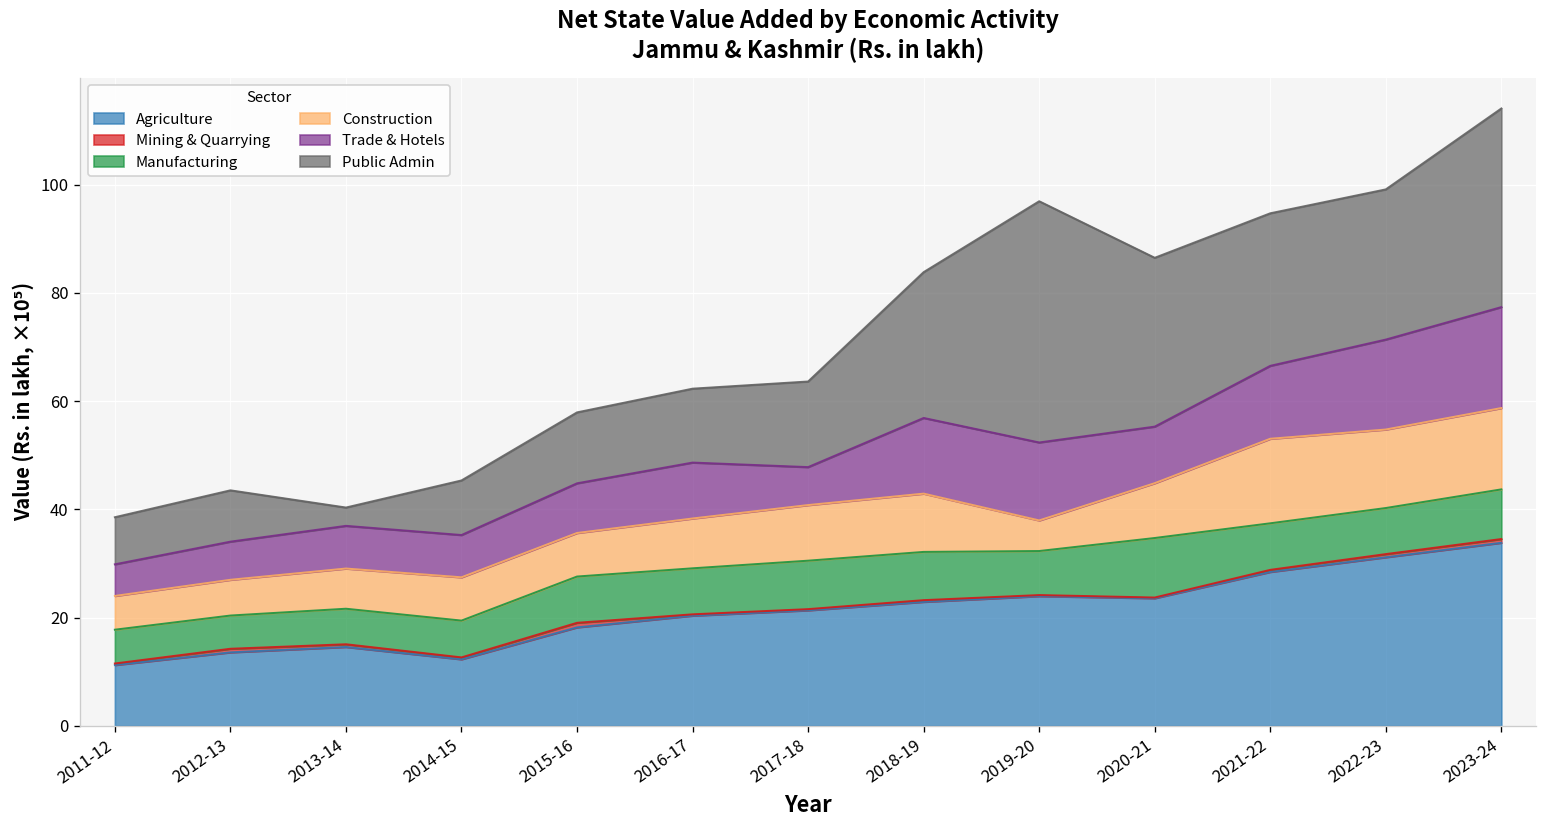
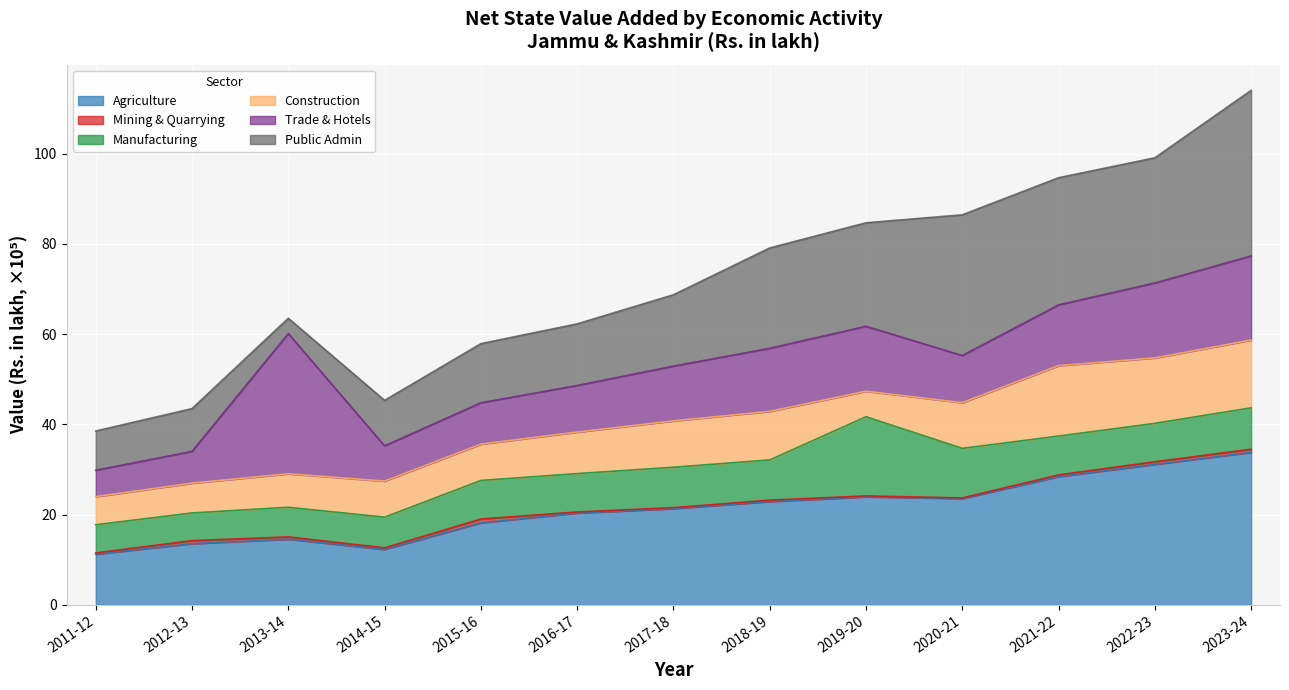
  {
    "Agriculture": {
      "2012-13": 14,
      "2015-16": 18,
      "2022-23": 31,
      "2023-24": 34
    },
    "Mining & Quarrying": {
      "2012-13": 1,
      "2015-16": 1,
      "2022-23": 1,
      "2023-24": 1
    },
    "Manufacturing": {
      "2011-12": 6,
      "2012-13": 6,
      "2013-14": 7,
      "2014-15": 7,
      "2015-16": 9,
      "2016-17": 9,
      "2017-18": 9,
      "2018-19": 9,
-     "2019-20": 8,
+     "2019-20": 18,
      "2020-21": 11,
      "2021-22": 9,
      "2022-23": 9,
      "2023-24": 9
    },
    "Construction": {
      "2011-12": 6,
      "2012-13": 7,
      "2013-14": 7,
      "2014-15": 8,
      "2015-16": 8,
      "2016-17": 9,
      "2017-18": 10,
      "2018-19": 11,
      "2019-20": 6,
      "2020-21": 10,
      "2021-22": 16,
      "2022-23": 14,
      "2023-24": 15
    },
    "Trade & Hotels": {
      "2011-12": 6,
      "2012-13": 7,
-     "2013-14": 8,
+     "2013-14": 31,
      "2014-15": 8,
      "2015-16": 9,
      "2016-17": 10,
-     "2017-18": 7,
+     "2017-18": 12,
      "2018-19": 14,
      "2019-20": 14,
      "2020-21": 10,
      "2021-22": 13,
      "2022-23": 17,
      "2023-24": 19
    },
    "Public Admin": {
      "2011-12": 9,
      "2012-13": 9,
      "2013-14": 3,
      "2014-15": 10,
      "2015-16": 13,
      "2016-17": 14,
      "2017-18": 16,
-     "2018-19": 27,
-     "2019-20": 45,
+     "2018-19": 22,
+     "2019-20": 23,
      "2020-21": 31,
      "2021-22": 28,
      "2022-23": 28,
      "2023-24": 37
    }
  }
